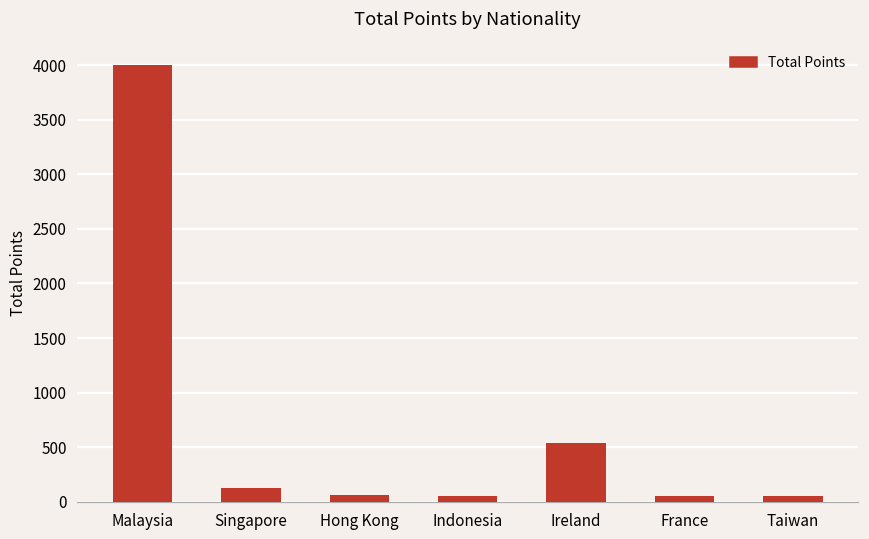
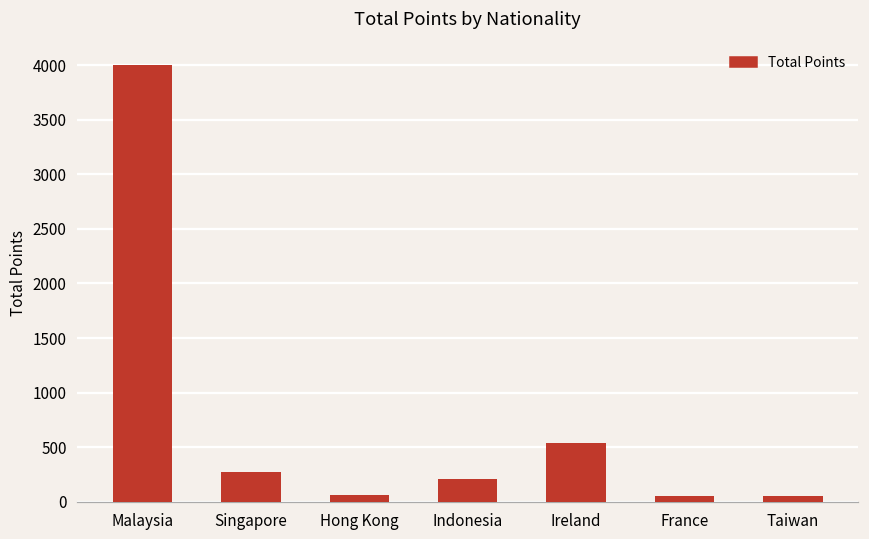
  {
    "Malaysia": 4000,
-   "Singapore": 100,
+   "Singapore": 300,
    "Hong Kong": 100,
-   "Indonesia": 100,
+   "Indonesia": 200,
    "Ireland": 500,
    "France": 100,
    "Taiwan": 100
  }
